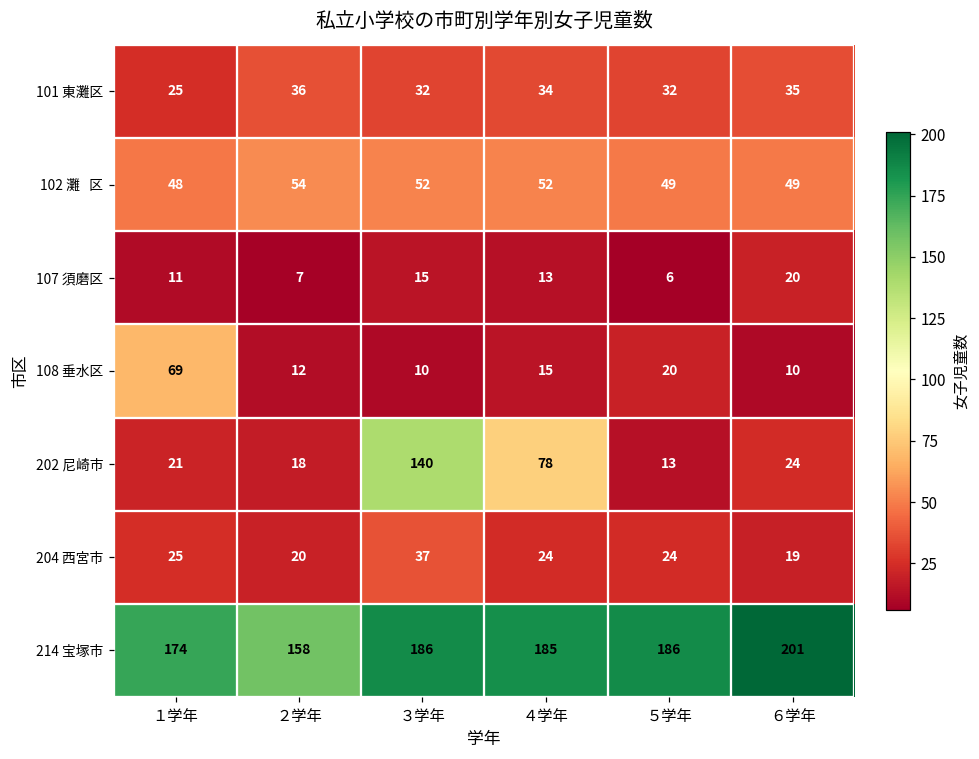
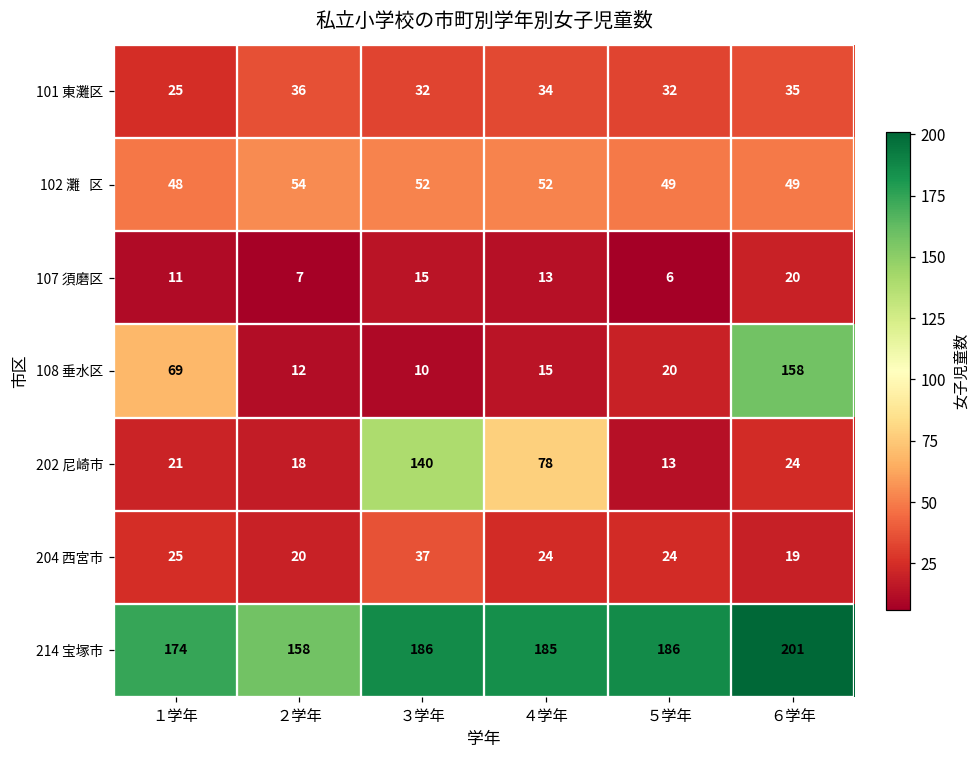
  {
    "101 東灘区": {
      "１学年": 25,
      "２学年": 36,
      "３学年": 32,
      "４学年": 34,
      "５学年": 32,
      "６学年": 35
    },
    "102 灘 区": {
      "１学年": 48,
      "２学年": 54,
      "３学年": 52,
      "４学年": 52,
      "５学年": 49,
      "６学年": 49
    },
    "107 須磨区": {
      "１学年": 11,
      "２学年": 7,
      "３学年": 15,
      "４学年": 13,
      "５学年": 6,
      "６学年": 20
    },
    "108 垂水区": {
      "１学年": 69,
      "２学年": 12,
      "３学年": 10,
      "４学年": 15,
      "５学年": 20,
-     "６学年": 10
+     "６学年": 158
    },
    "202 尼崎市": {
      "１学年": 21,
      "２学年": 18,
      "３学年": 140,
      "４学年": 78,
      "５学年": 13,
      "６学年": 24
    },
    "204 西宮市": {
      "１学年": 25,
      "２学年": 20,
      "３学年": 37,
      "４学年": 24,
      "５学年": 24,
      "６学年": 19
    },
    "214 宝塚市": {
      "１学年": 174,
      "２学年": 158,
      "３学年": 186,
      "４学年": 185,
      "５学年": 186,
      "６学年": 201
    }
  }
